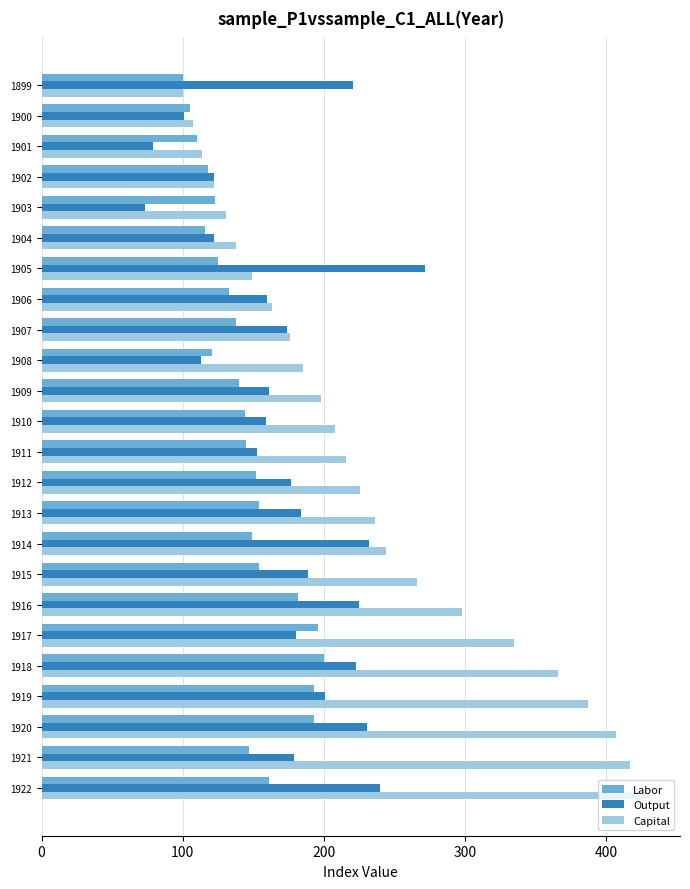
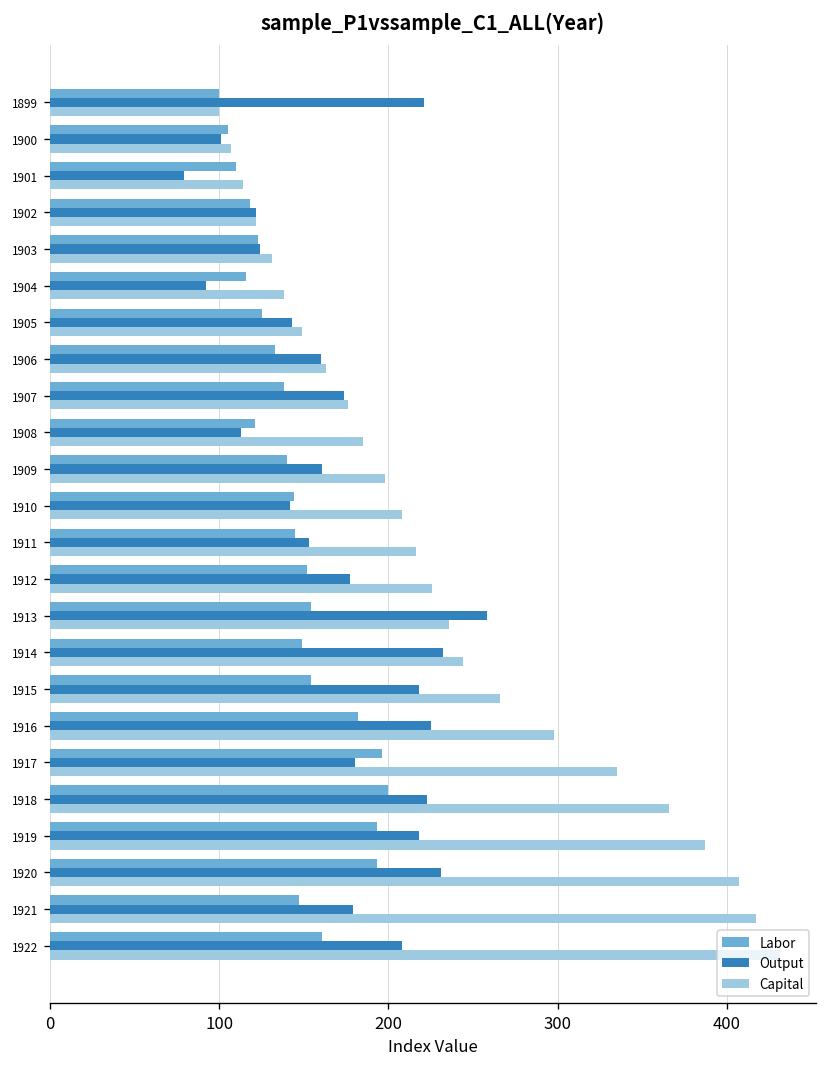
  {
    "Output": {
      "1899": 221,
      "1900": 101,
      "1901": 79,
      "1902": 122,
-     "1903": 73,
-     "1904": 122,
-     "1905": 272,
+     "1903": 124,
+     "1904": 92,
+     "1905": 143,
      "1906": 160,
      "1907": 174,
      "1908": 113,
      "1909": 161,
-     "1910": 159,
+     "1910": 142,
      "1911": 153,
      "1912": 177,
-     "1913": 184,
+     "1913": 258,
      "1914": 232,
-     "1915": 189,
+     "1915": 218,
      "1916": 225,
      "1917": 180,
      "1918": 223,
-     "1919": 201,
+     "1919": 218,
      "1920": 231,
      "1921": 179,
-     "1922": 240
+     "1922": 208
    }
  }
